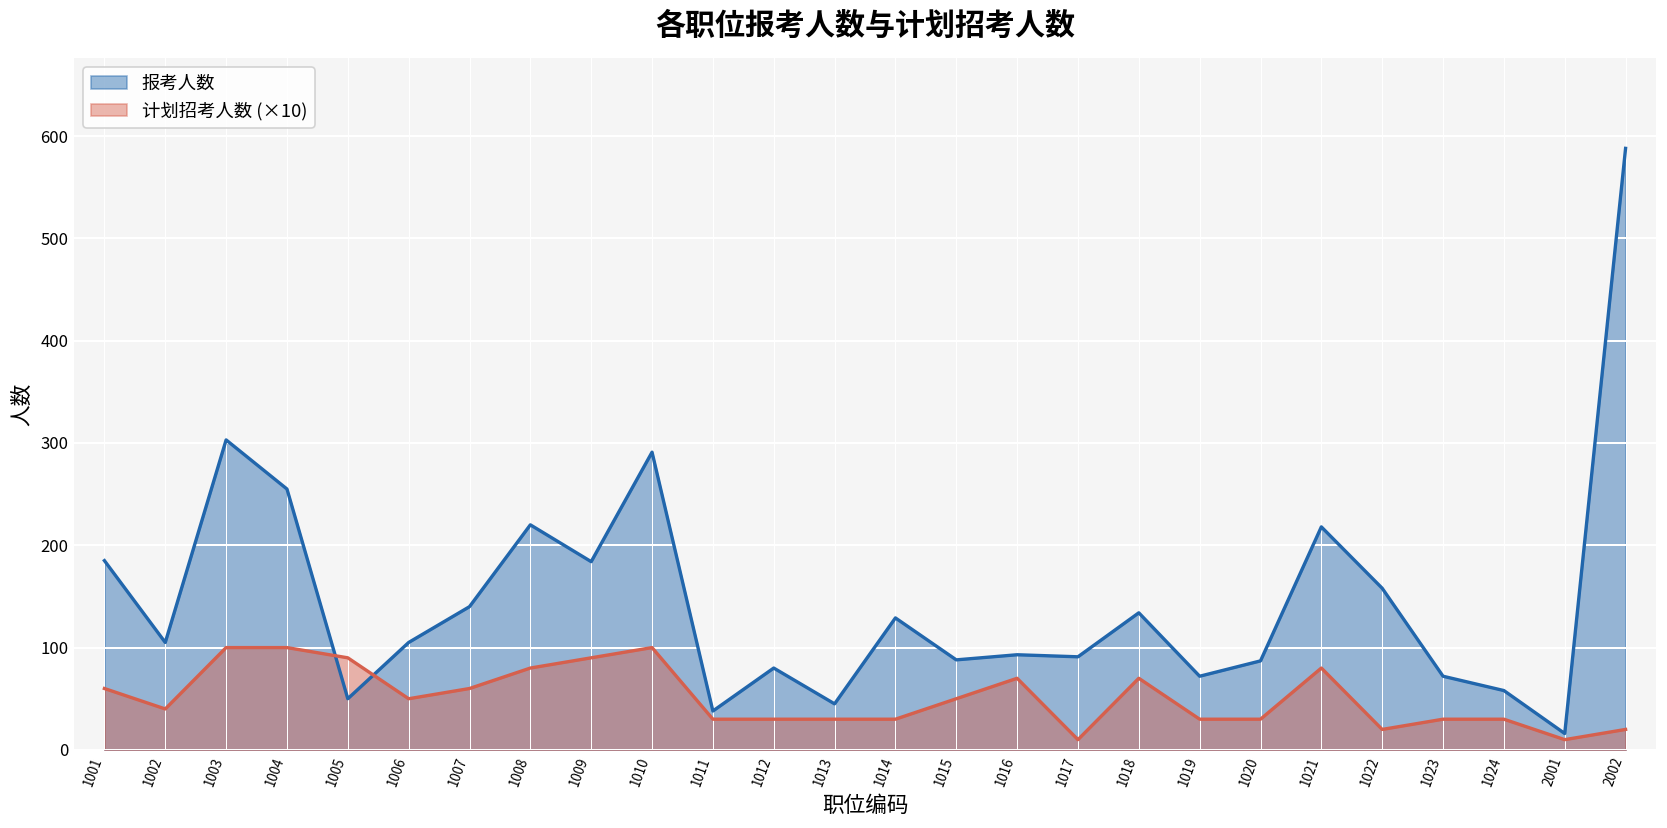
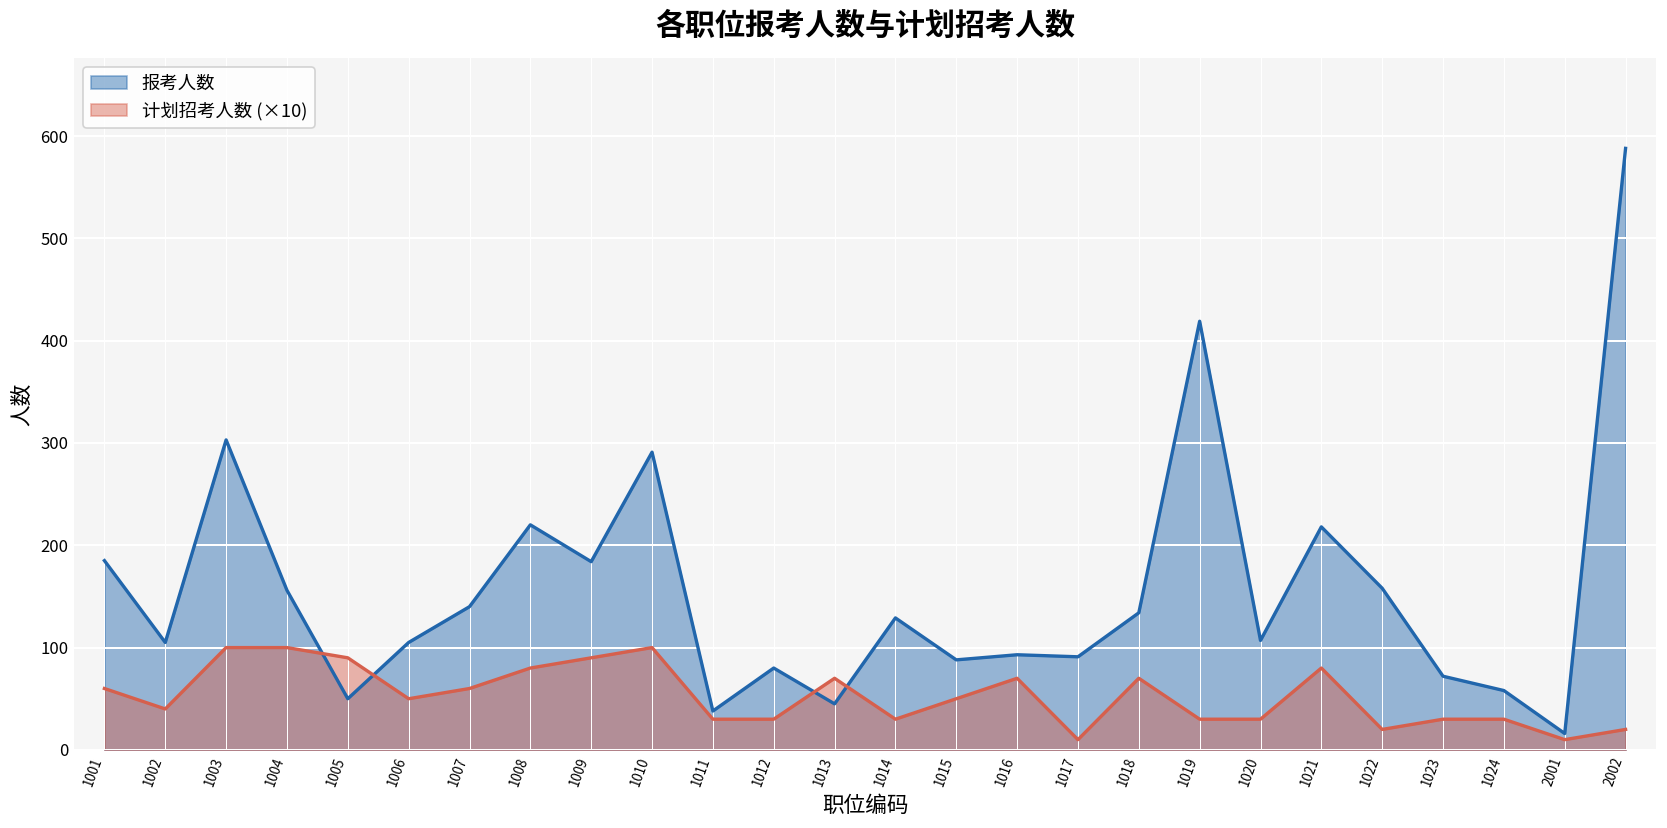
  {
    "报考人数": {
      "1001": 190,
      "1002": 110,
      "1003": 300,
-     "1004": 260,
+     "1004": 160,
      "1005": 50,
      "1006": 110,
      "1007": 140,
      "1008": 220,
      "1009": 180,
      "1010": 290,
      "1011": 40,
      "1012": 80,
      "1013": 50,
      "1014": 130,
      "1015": 90,
      "1016": 90,
      "1017": 90,
      "1018": 130,
-     "1019": 70,
-     "1020": 90,
+     "1019": 420,
+     "1020": 110,
      "1021": 220,
      "1022": 160,
      "1023": 70,
      "1024": 60,
      "2001": 20,
      "2002": 590
    },
    "计划招考人数 (×10)": {
      "1001": 60,
      "1002": 40,
      "1003": 100,
      "1004": 100,
      "1005": 90,
      "1006": 50,
      "1007": 60,
      "1008": 80,
      "1009": 90,
      "1010": 100,
      "1011": 30,
      "1012": 30,
-     "1013": 30,
+     "1013": 70,
      "1014": 30,
      "1015": 50,
      "1016": 70,
      "1017": 10,
      "1018": 70,
      "1019": 30,
      "1020": 30,
      "1021": 80,
      "1022": 20,
      "1023": 30,
      "1024": 30,
      "2001": 10,
      "2002": 20
    }
  }
